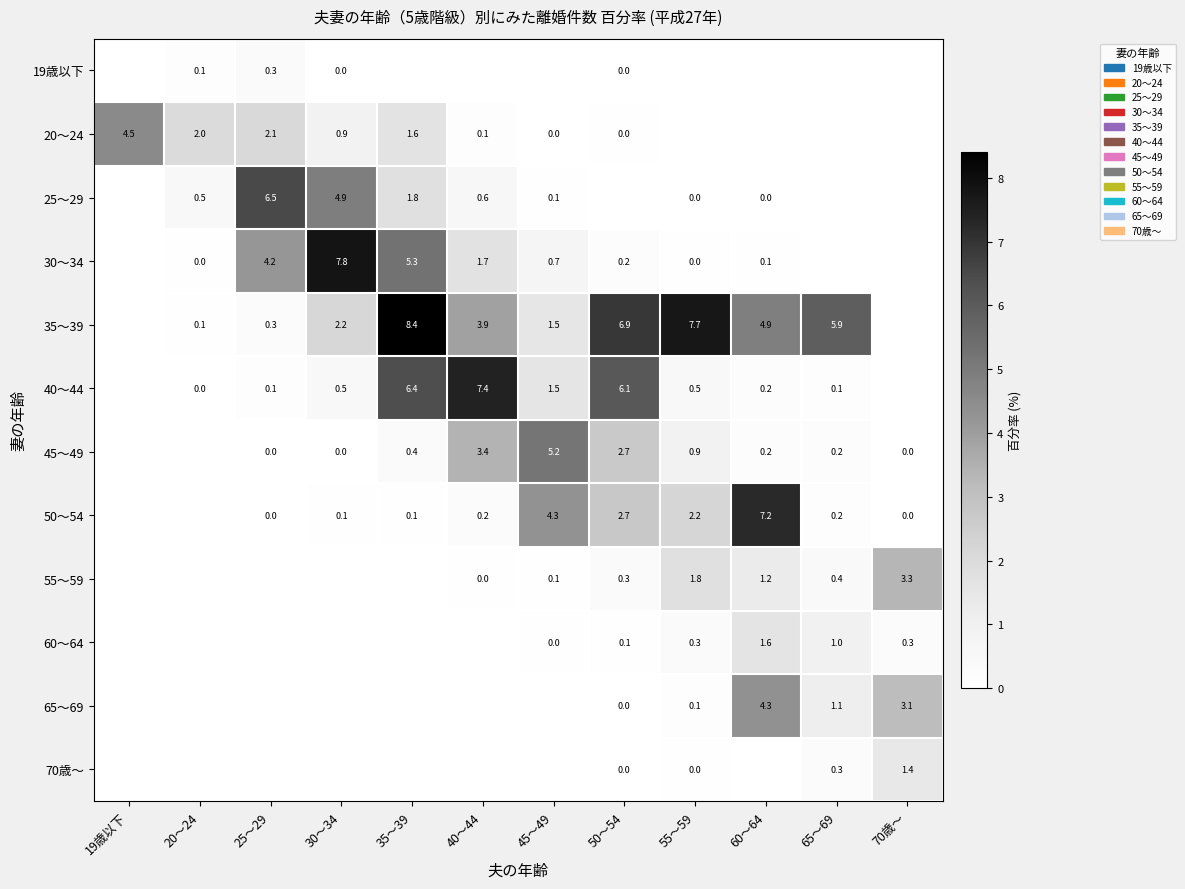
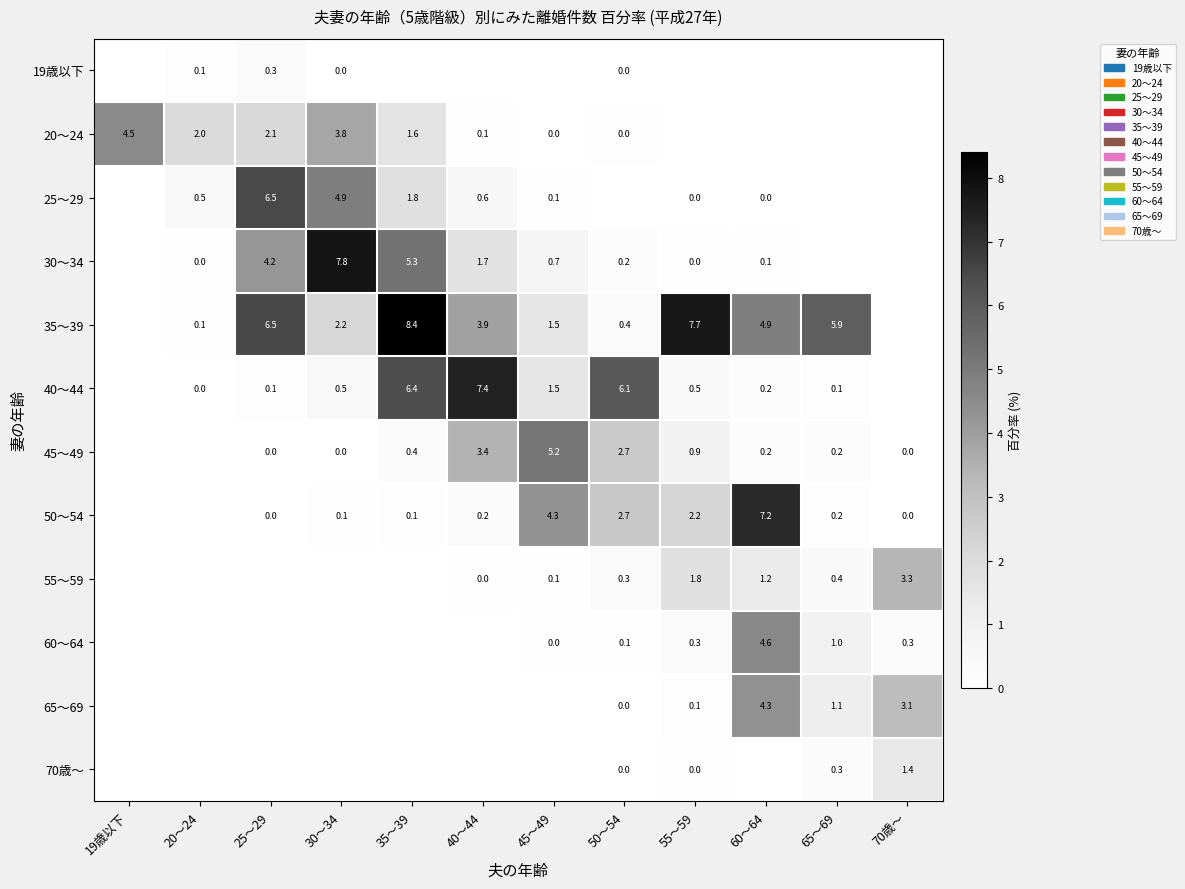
  {
    "19歳以下": {
      "20～24": 0.1,
      "25～29": 0.3,
      "30～34": 0.0,
      "50～54": 0.0
    },
    "20～24": {
      "19歳以下": 4.5,
      "20～24": 2.0,
      "25～29": 2.1,
-     "30～34": 0.9,
+     "30～34": 3.8,
      "35～39": 1.6,
      "40～44": 0.1,
      "45～49": 0.0,
      "50～54": 0.0
    },
    "25～29": {
      "20～24": 0.5,
      "25～29": 6.5,
      "30～34": 4.9,
      "35～39": 1.8,
      "40～44": 0.6,
      "45～49": 0.1,
      "55～59": 0.0,
      "60～64": 0.0
    },
    "30～34": {
      "20～24": 0.0,
      "25～29": 4.2,
      "30～34": 7.8,
      "35～39": 5.3,
      "40～44": 1.7,
      "45～49": 0.7,
      "50～54": 0.2,
      "55～59": 0.0,
      "60～64": 0.1
    },
    "35～39": {
      "20～24": 0.1,
-     "25～29": 0.3,
+     "25～29": 6.5,
      "30～34": 2.2,
      "35～39": 8.4,
      "40～44": 3.9,
      "45～49": 1.5,
-     "50～54": 6.9,
+     "50～54": 0.4,
      "55～59": 7.7,
      "60～64": 4.9,
      "65～69": 5.9
    },
    "40～44": {
      "20～24": 0.0,
      "25～29": 0.1,
      "30～34": 0.5,
      "35～39": 6.4,
      "40～44": 7.4,
      "45～49": 1.5,
      "50～54": 6.1,
      "55～59": 0.5,
      "60～64": 0.2,
      "65～69": 0.1
    },
    "45～49": {
      "25～29": 0.0,
      "30～34": 0.0,
      "35～39": 0.4,
      "40～44": 3.4,
      "45～49": 5.2,
      "50～54": 2.7,
      "55～59": 0.9,
      "60～64": 0.2,
      "65～69": 0.2,
      "70歳～": 0.0
    },
    "50～54": {
      "25～29": 0.0,
      "30～34": 0.1,
      "35～39": 0.1,
      "40～44": 0.2,
      "45～49": 4.3,
      "50～54": 2.7,
      "55～59": 2.2,
      "60～64": 7.2,
      "65～69": 0.2,
      "70歳～": 0.0
    },
    "55～59": {
      "40～44": 0.0,
      "45～49": 0.1,
      "50～54": 0.3,
      "55～59": 1.8,
      "60～64": 1.2,
      "65～69": 0.4,
      "70歳～": 3.3
    },
    "60～64": {
      "45～49": 0.0,
      "50～54": 0.1,
      "55～59": 0.3,
-     "60～64": 1.6,
+     "60～64": 4.6,
      "65～69": 1.0,
      "70歳～": 0.3
    },
    "65～69": {
      "50～54": 0.0,
      "55～59": 0.1,
      "60～64": 4.3,
      "65～69": 1.1,
      "70歳～": 3.1
    },
    "70歳～": {
      "50～54": 0.0,
      "55～59": 0.0,
      "65～69": 0.3,
      "70歳～": 1.4
    }
  }
